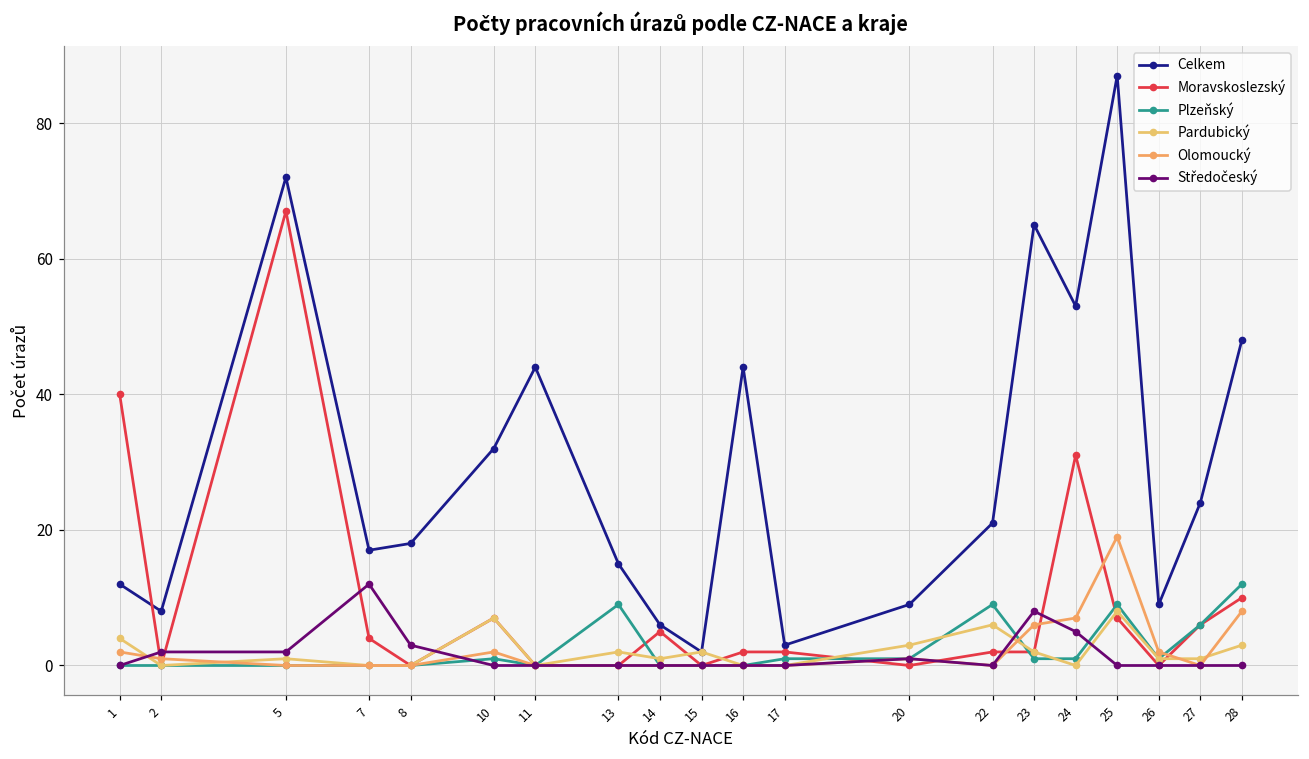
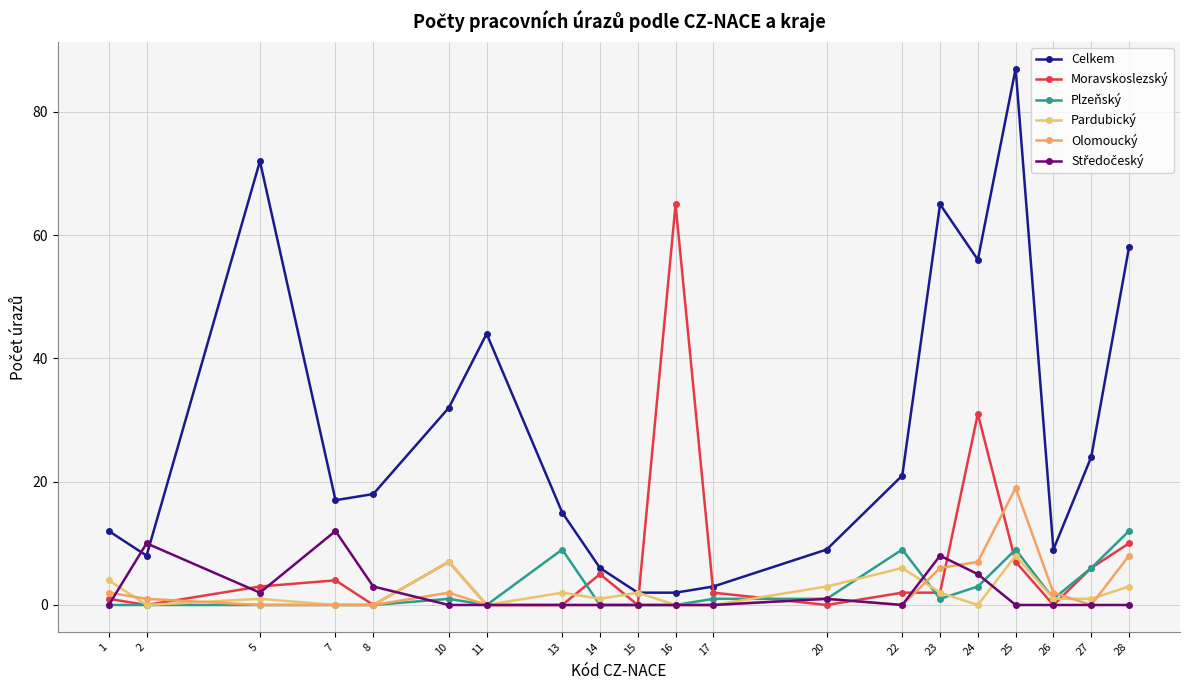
  {
    "Celkem": {
      "1": 12,
      "2": 8,
      "5": 72,
      "7": 17,
      "8": 18,
      "10": 32,
      "11": 44,
      "13": 15,
      "14": 6,
-     "16": 44,
+     "16": 2,
      "17": 3,
      "20": 9,
      "22": 21,
      "23": 65,
-     "24": 53,
+     "24": 56,
      "25": 87,
      "26": 9,
      "27": 24,
-     "28": 48
+     "28": 58
    },
    "Moravskoslezský": {
-     "1": 40,
-     "5": 67,
+     "1": 1,
+     "5": 3,
      "7": 4,
      "14": 5,
-     "16": 2,
+     "16": 65,
      "17": 2,
      "20": 0,
      "22": 2,
      "24": 31,
      "25": 7,
      "28": 10
    },
    "Plzeňský": {
      "10": 1,
      "13": 9,
      "17": 1,
      "22": 9,
      "23": 1,
-     "24": 1,
+     "24": 3,
      "25": 9,
      "28": 12
    },
    "Středočeský": {
-     "2": 2,
+     "2": 10,
      "5": 2,
      "7": 12,
      "8": 3,
      "10": 0,
      "23": 8,
      "24": 5,
      "25": 0,
      "28": 0
    }
  }
